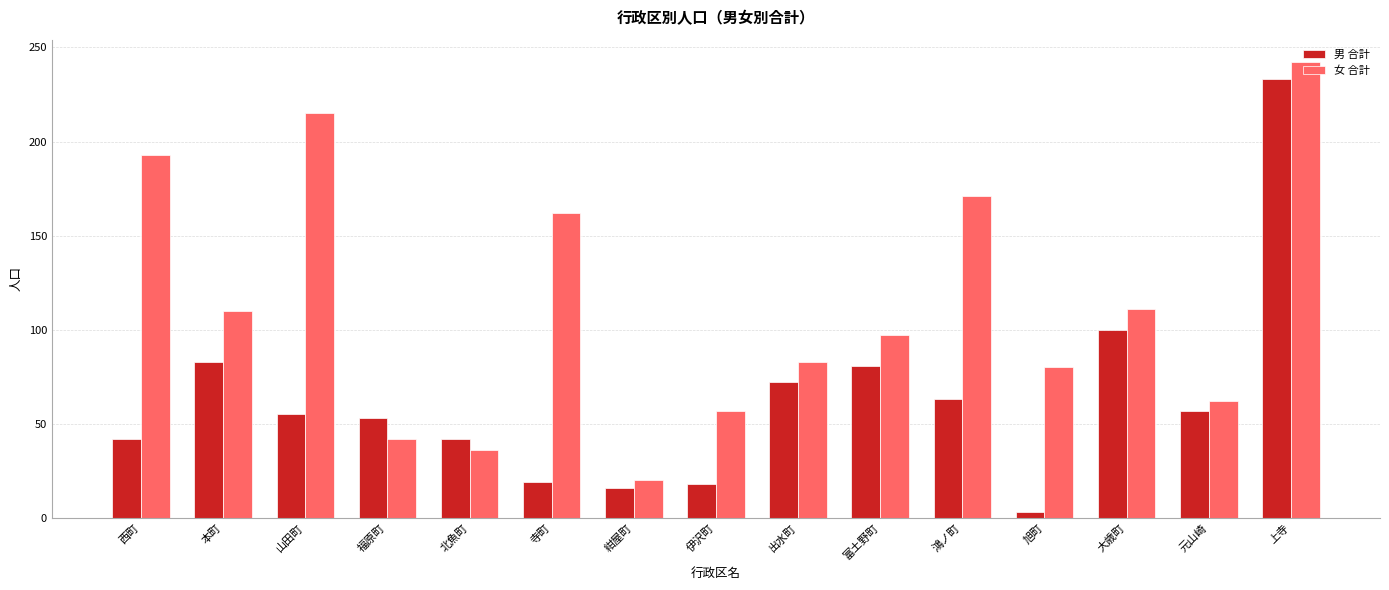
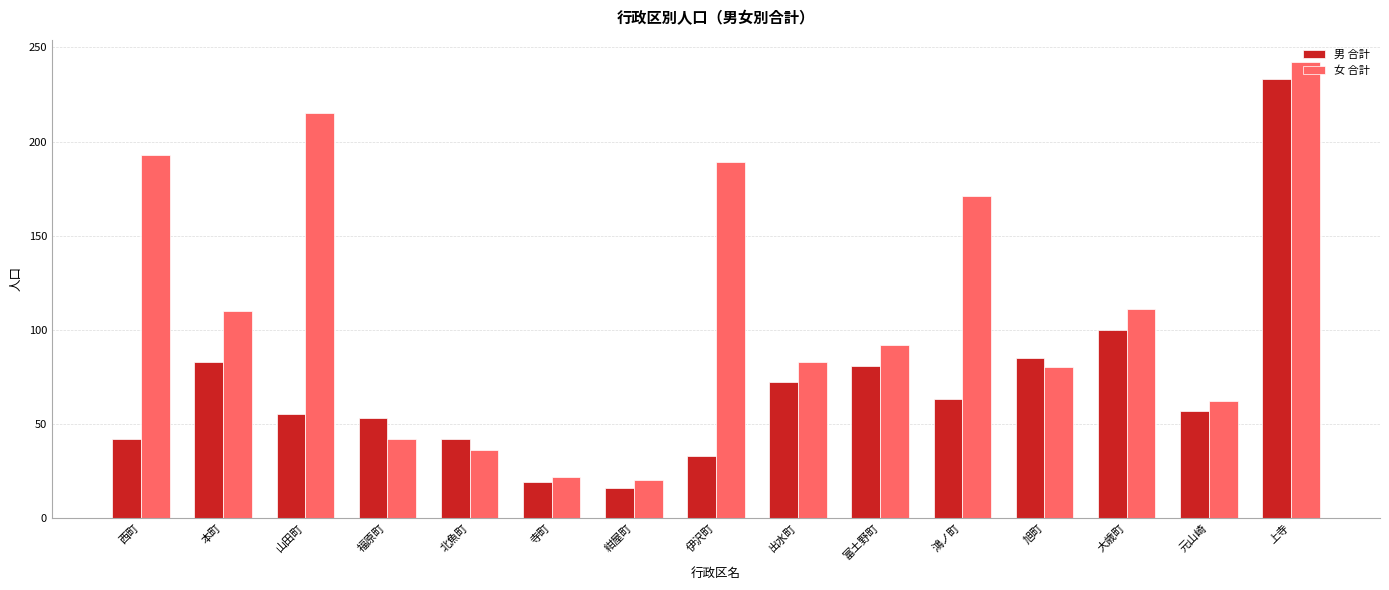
  {
    "男 合計": {
      "西町": 42,
      "本町": 83,
      "山田町": 55,
      "福原町": 53,
      "北魚町": 42,
      "寺町": 19,
      "紺屋町": 16,
-     "伊沢町": 18,
+     "伊沢町": 33,
      "出水町": 72,
      "富土野町": 81,
      "鴻ノ町": 63,
-     "旭町": 3,
+     "旭町": 85,
      "大歳町": 100,
      "元山崎": 57,
      "上寺": 233
    },
    "女 合計": {
      "西町": 193,
      "本町": 110,
      "山田町": 215,
      "福原町": 42,
      "北魚町": 36,
-     "寺町": 162,
+     "寺町": 22,
      "紺屋町": 20,
-     "伊沢町": 57,
+     "伊沢町": 189,
      "出水町": 83,
-     "富土野町": 97,
+     "富土野町": 92,
      "鴻ノ町": 171,
      "旭町": 80,
      "大歳町": 111,
      "元山崎": 62,
      "上寺": 242
    }
  }
